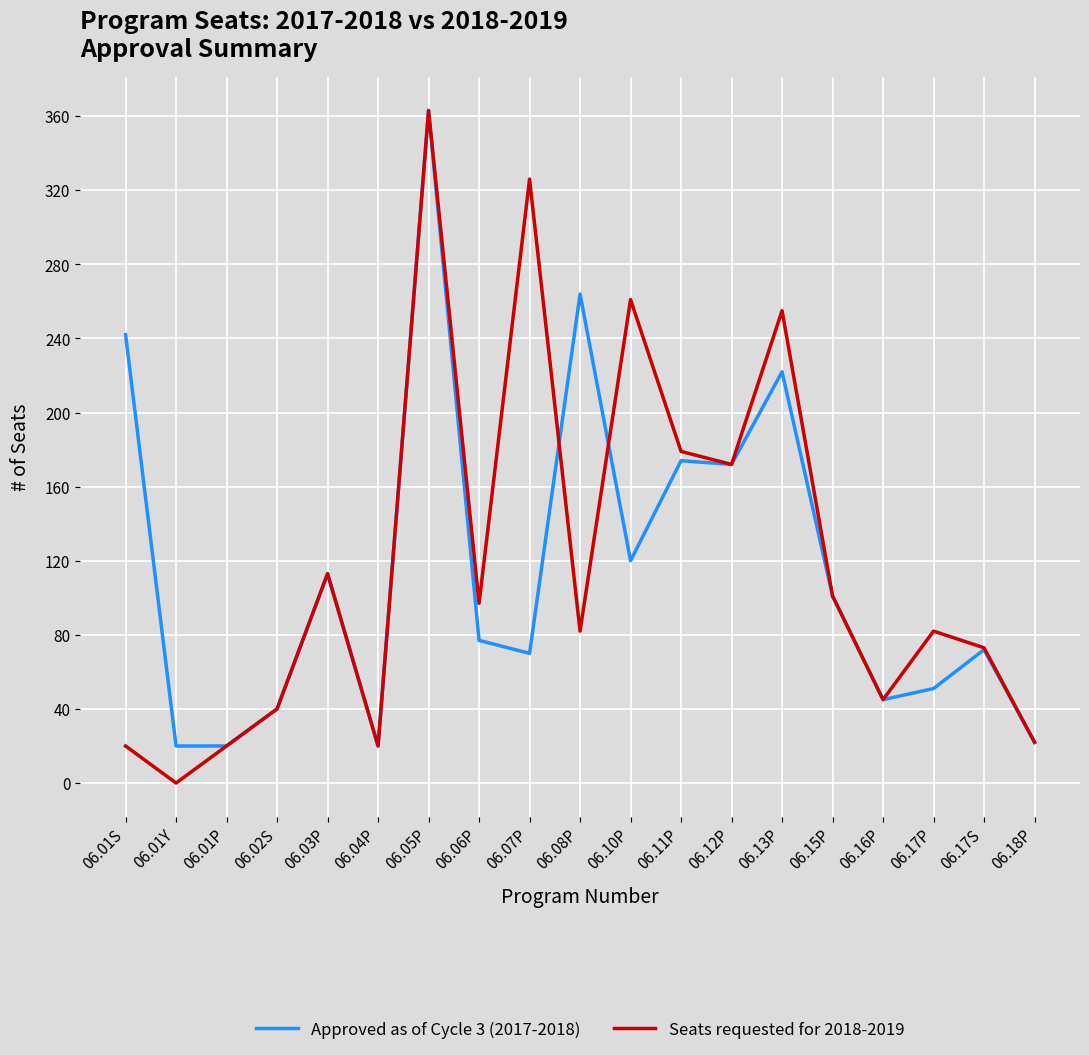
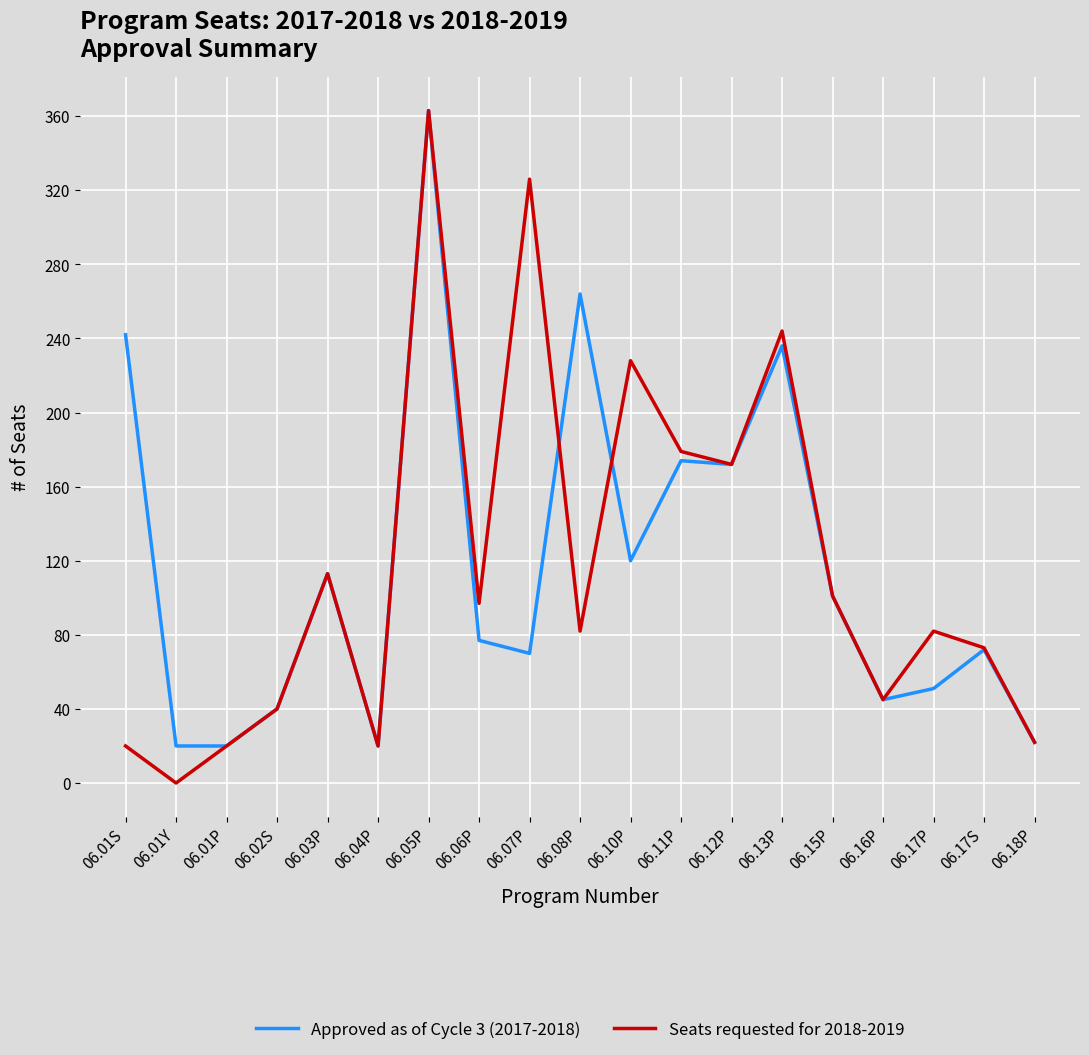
  {
    "Approved as of Cycle 3 (2017-2018)": {
      "06.01S": 242,
      "06.01Y": 20,
      "06.06P": 77,
      "06.07P": 70,
      "06.08P": 264,
      "06.10P": 120,
      "06.11P": 174,
-     "06.13P": 222,
+     "06.13P": 236,
      "06.17P": 51
    },
    "Seats requested for 2018-2019": {
      "06.01S": 20,
      "06.01Y": 0,
      "06.06P": 97,
      "06.07P": 326,
      "06.08P": 82,
-     "06.10P": 261,
+     "06.10P": 228,
      "06.11P": 179,
-     "06.13P": 255,
+     "06.13P": 244,
      "06.17P": 82
    }
  }
